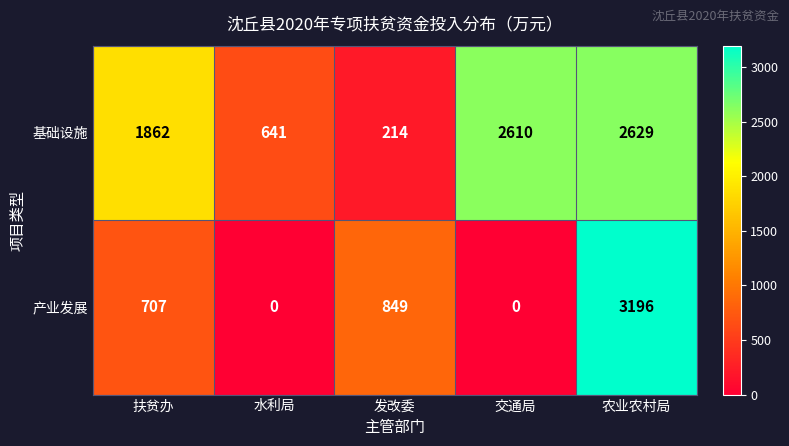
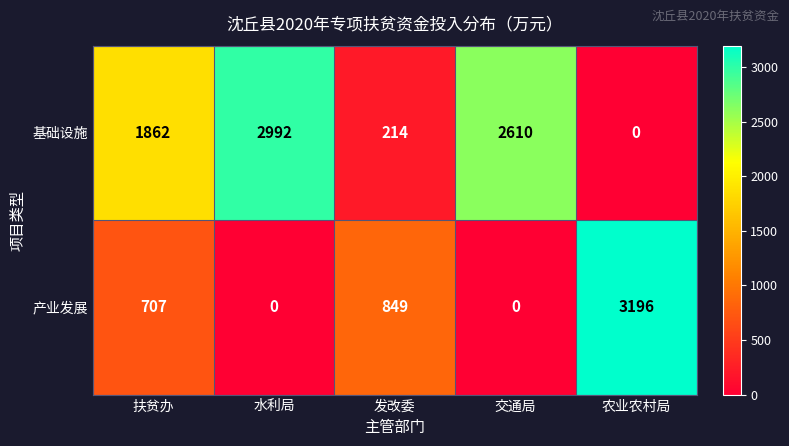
  {
    "基础设施": {
      "扶贫办": 1862,
-     "水利局": 641,
+     "水利局": 2992,
      "发改委": 214,
      "交通局": 2610,
-     "农业农村局": 2629
+     "农业农村局": 0
    },
    "产业发展": {
      "扶贫办": 707,
      "水利局": 0,
      "发改委": 849,
      "交通局": 0,
      "农业农村局": 3196
    }
  }
